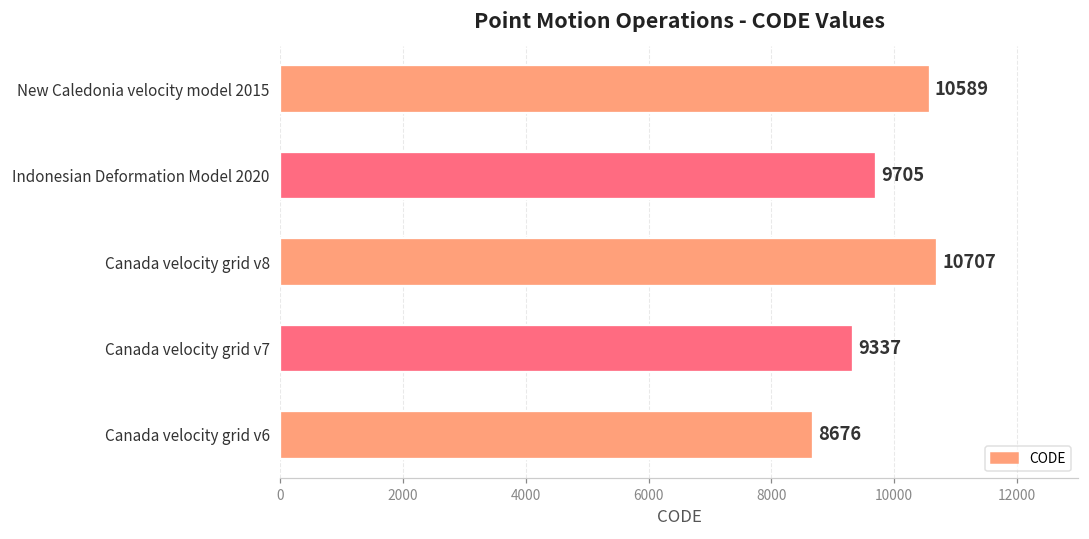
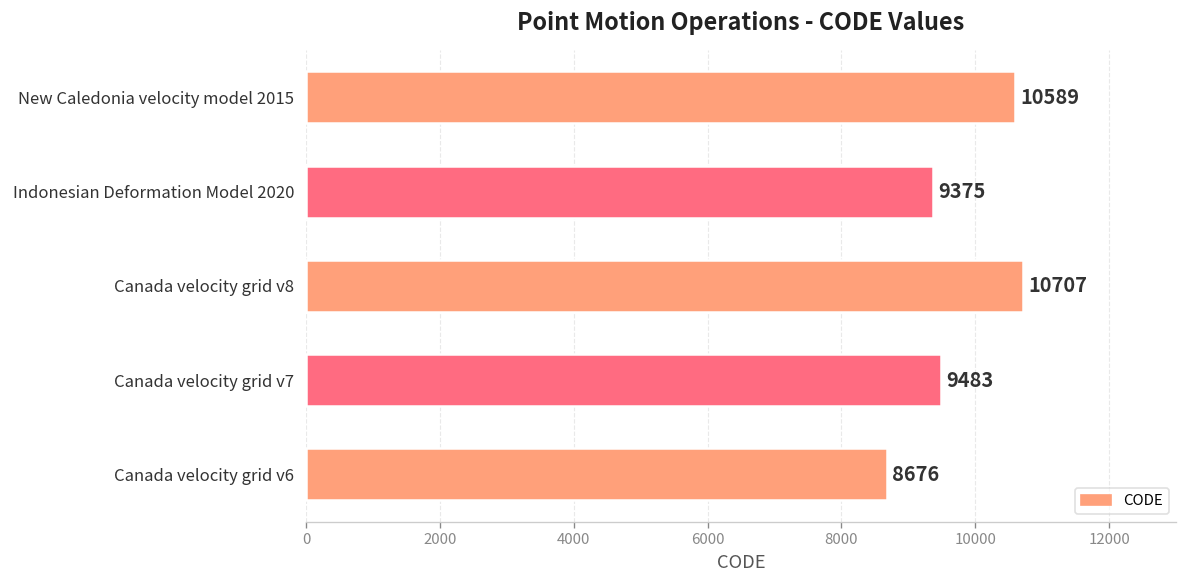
  {
    "New Caledonia velocity model 2015": 10589,
-   "Indonesian Deformation Model 2020": 9705,
+   "Indonesian Deformation Model 2020": 9375,
    "Canada velocity grid v8": 10707,
-   "Canada velocity grid v7": 9337,
+   "Canada velocity grid v7": 9483,
    "Canada velocity grid v6": 8676
  }
